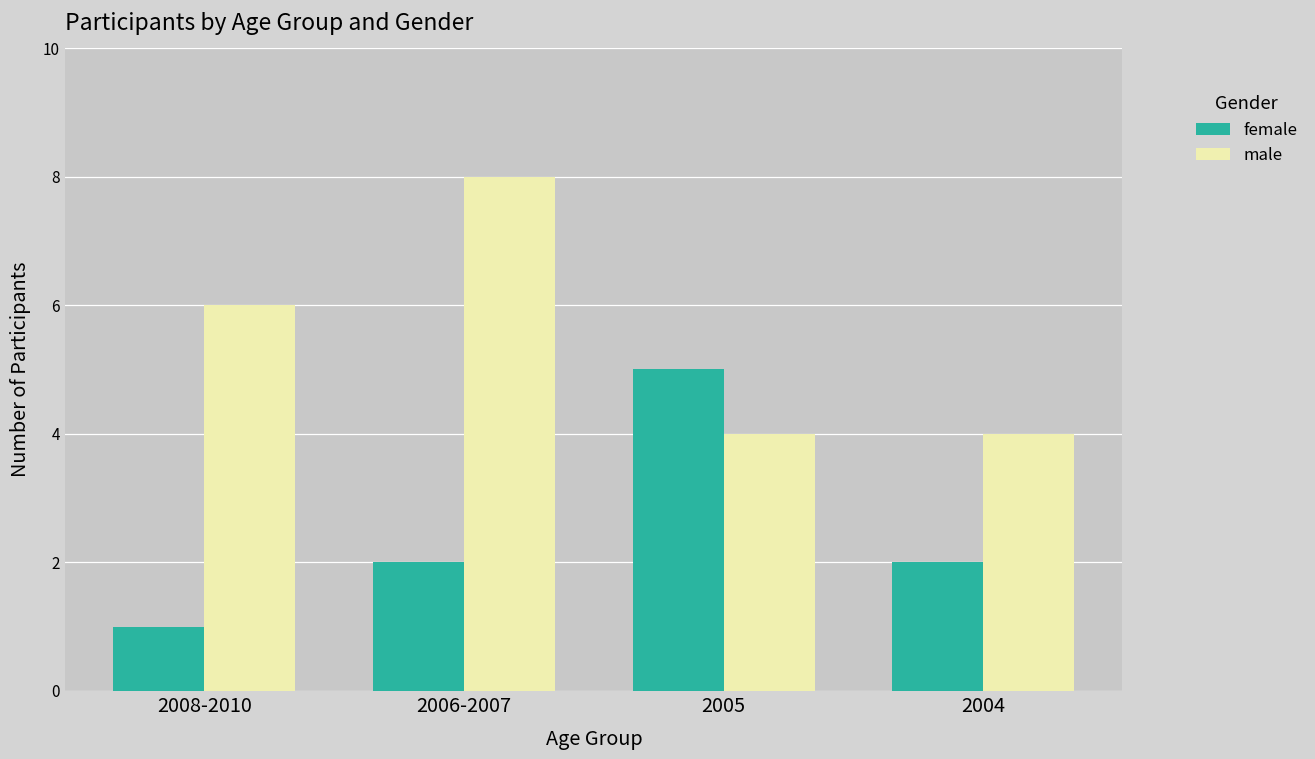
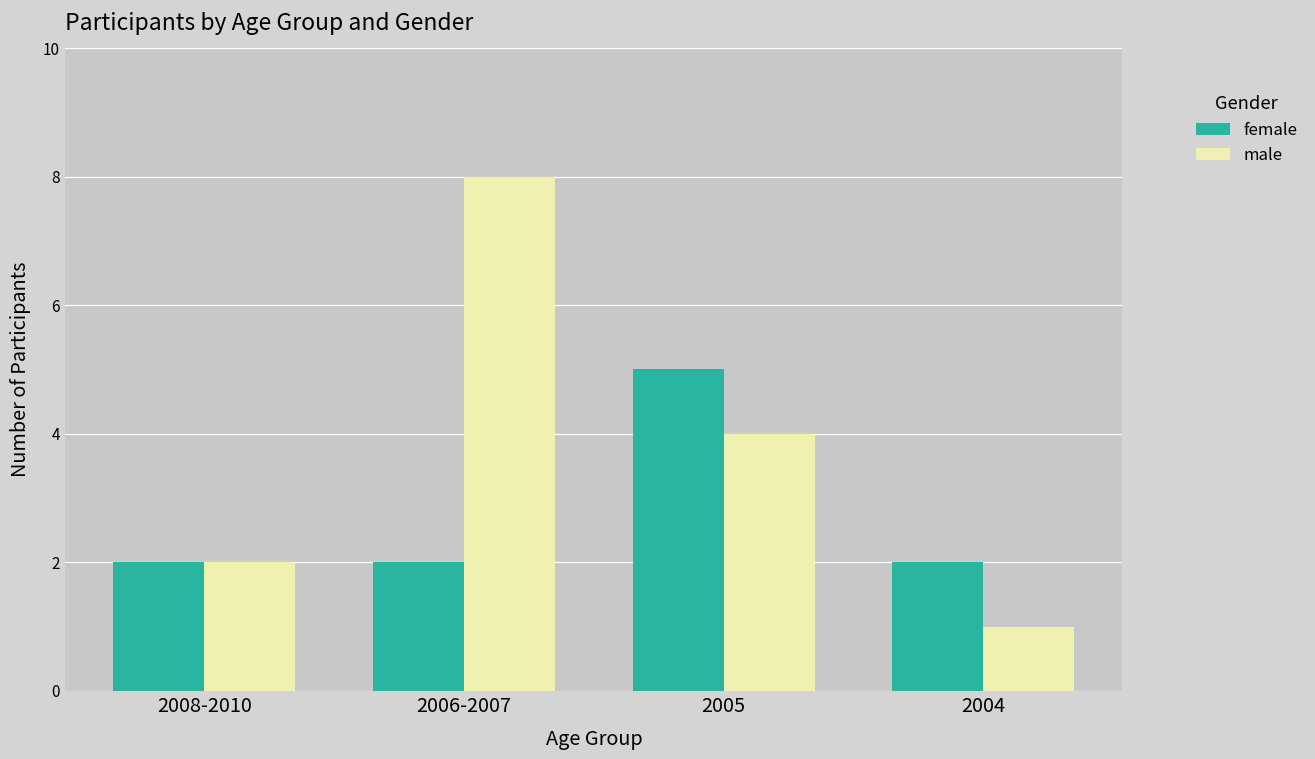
  {
    "female": {
-     "2008-2010": 1,
+     "2008-2010": 2,
      "2006-2007": 2,
      "2005": 5,
      "2004": 2
    },
    "male": {
-     "2008-2010": 6,
+     "2008-2010": 2,
      "2006-2007": 8,
      "2005": 4,
-     "2004": 4
+     "2004": 1
    }
  }
